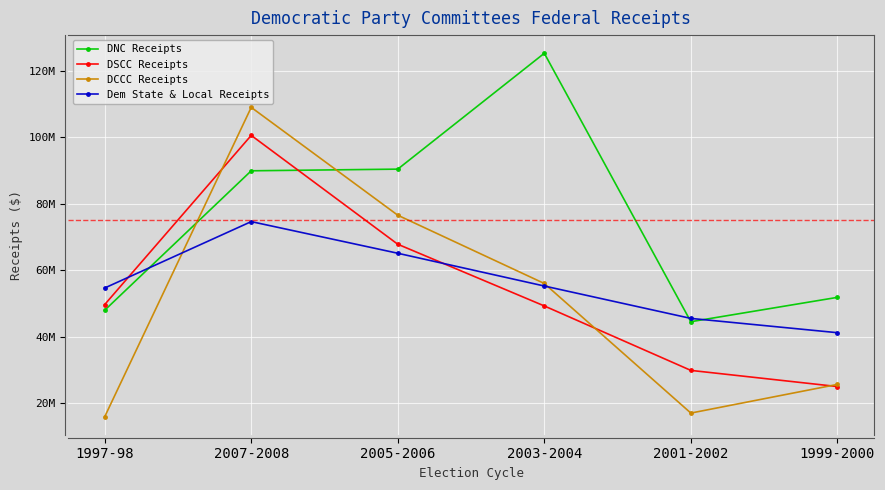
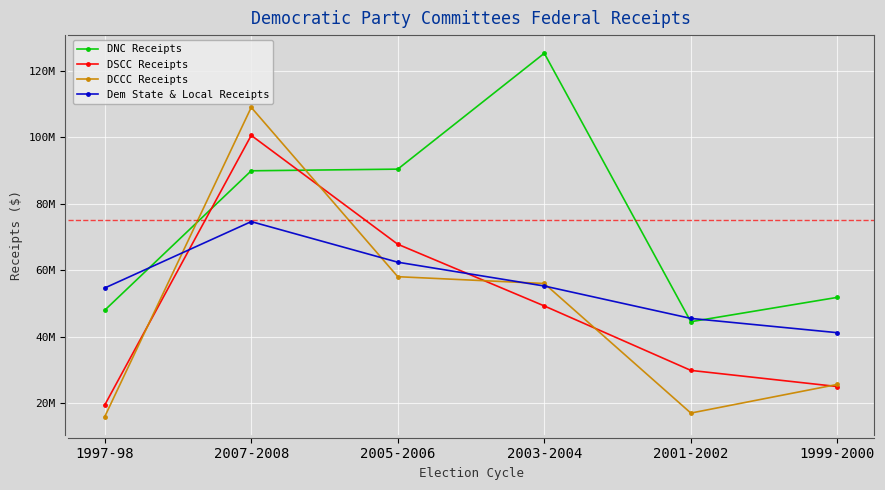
  {
    "DNC Receipts": {
      "1997-98": 48000000,
      "2007-2008": 90000000,
      "2005-2006": 90000000,
      "2003-2004": 125000000,
      "2001-2002": 45000000,
      "1999-2000": 52000000
    },
    "DSCC Receipts": {
-     "1997-98": 50000000,
+     "1997-98": 19000000,
      "2007-2008": 101000000,
      "2005-2006": 68000000,
      "2003-2004": 49000000,
      "2001-2002": 30000000
    },
    "DCCC Receipts": {
      "1997-98": 16000000,
      "2007-2008": 109000000,
-     "2005-2006": 77000000,
+     "2005-2006": 58000000,
      "2001-2002": 17000000
    },
    "Dem State & Local Receipts": {
      "1997-98": 55000000,
      "2007-2008": 75000000,
-     "2005-2006": 65000000,
+     "2005-2006": 62000000,
      "2001-2002": 46000000,
      "1999-2000": 41000000
    }
  }
